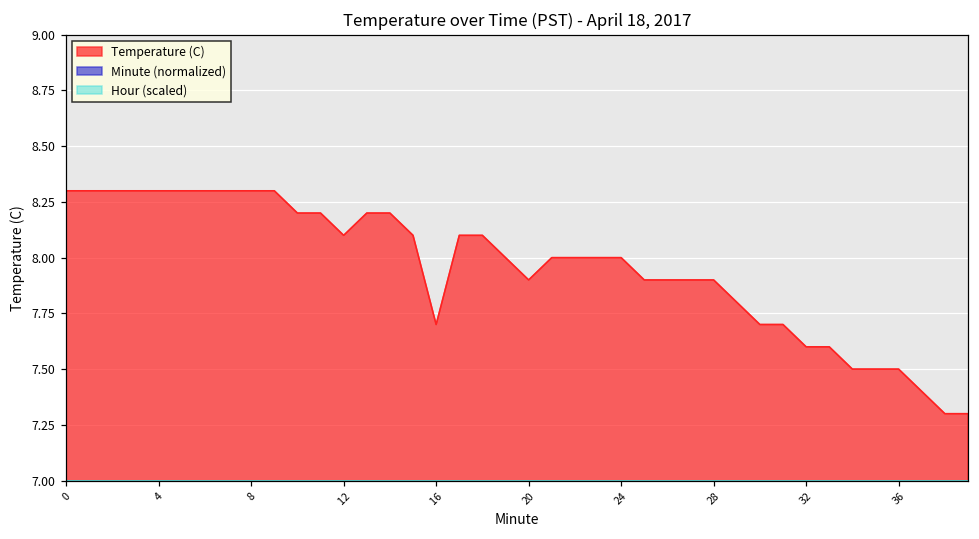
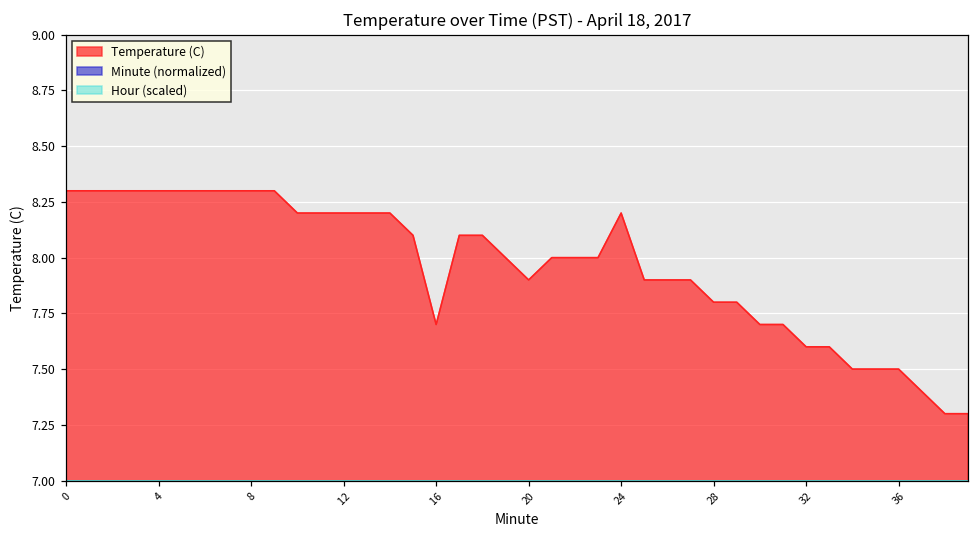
  {
    "Temperature (C)": {
      "0": 8.3,
      "4": 8.3,
      "8": 8.3,
-     "12": 8.1,
+     "12": 8.2,
      "16": 7.7,
      "20": 7.9,
-     "24": 8.0,
-     "28": 7.9,
+     "24": 8.2,
+     "28": 7.8,
      "32": 7.6,
      "36": 7.5
    },
    "Hour (scaled)": {
      "0": 7.0,
      "4": 7.0,
      "8": 7.0,
      "12": 7.0,
      "16": 7.0,
      "20": 7.0,
      "24": 7.0,
      "28": 7.0,
      "32": 7.0,
      "36": 7.0
    }
  }
